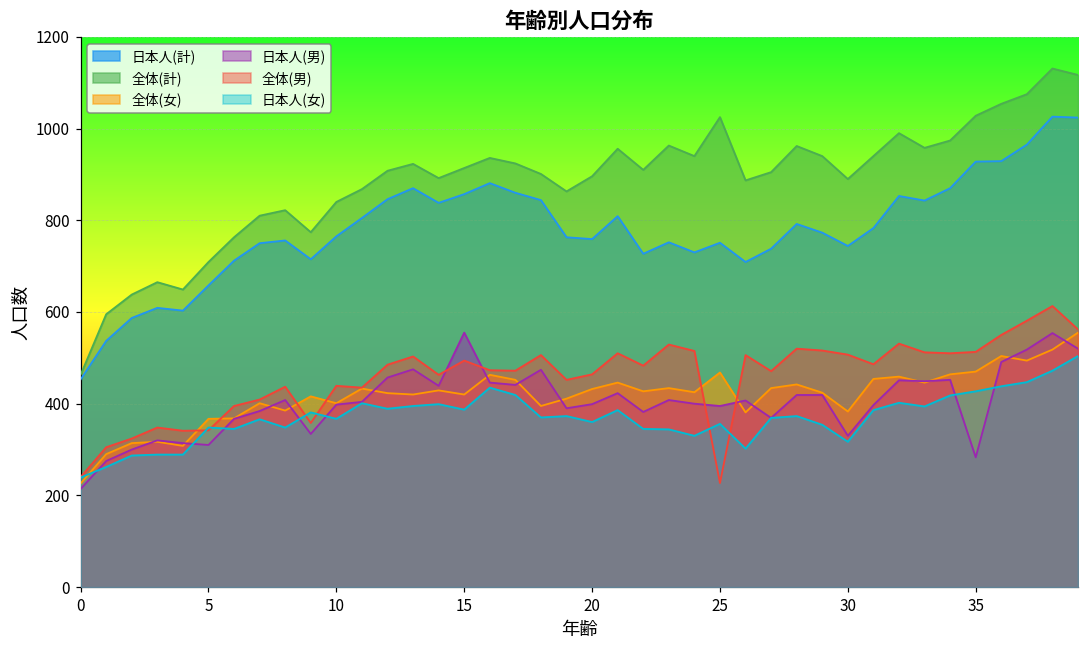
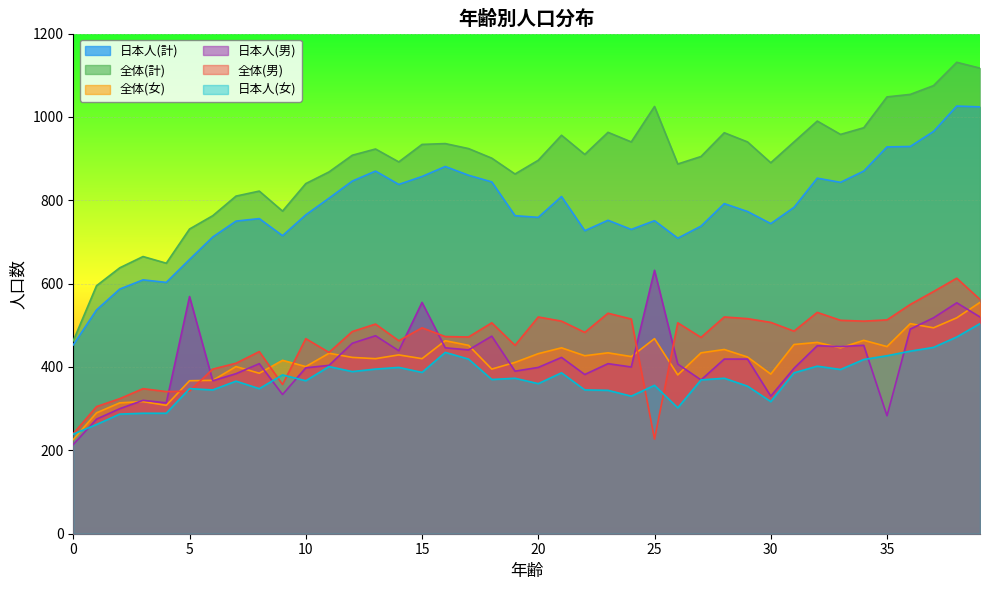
  {
    "全体(計)": {
      "0": 460,
-     "5": 710,
+     "5": 730,
      "10": 840,
-     "15": 910,
+     "15": 930,
      "20": 900,
      "25": 1030,
      "30": 890,
-     "35": 1030
+     "35": 1050
    },
    "全体(女)": {
      "0": 230,
      "5": 370,
      "15": 420,
      "20": 430,
      "25": 470,
      "30": 380,
-     "35": 470
+     "35": 450
    },
    "日本人(男)": {
      "0": 210,
-     "5": 310,
+     "5": 570,
      "15": 560,
      "20": 400,
-     "25": 400,
+     "25": 630,
      "30": 330,
      "35": 280
    },
    "全体(男)": {
-     "10": 440,
+     "10": 470,
      "15": 490,
-     "20": 460,
+     "20": 520,
      "25": 230,
      "30": 510,
      "35": 510
    }
  }
